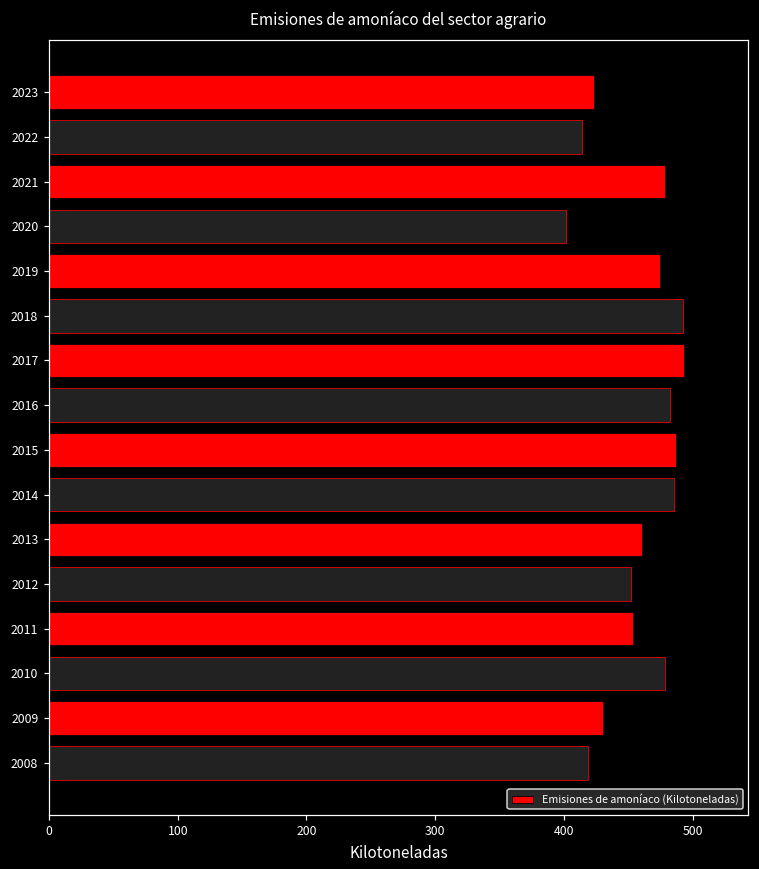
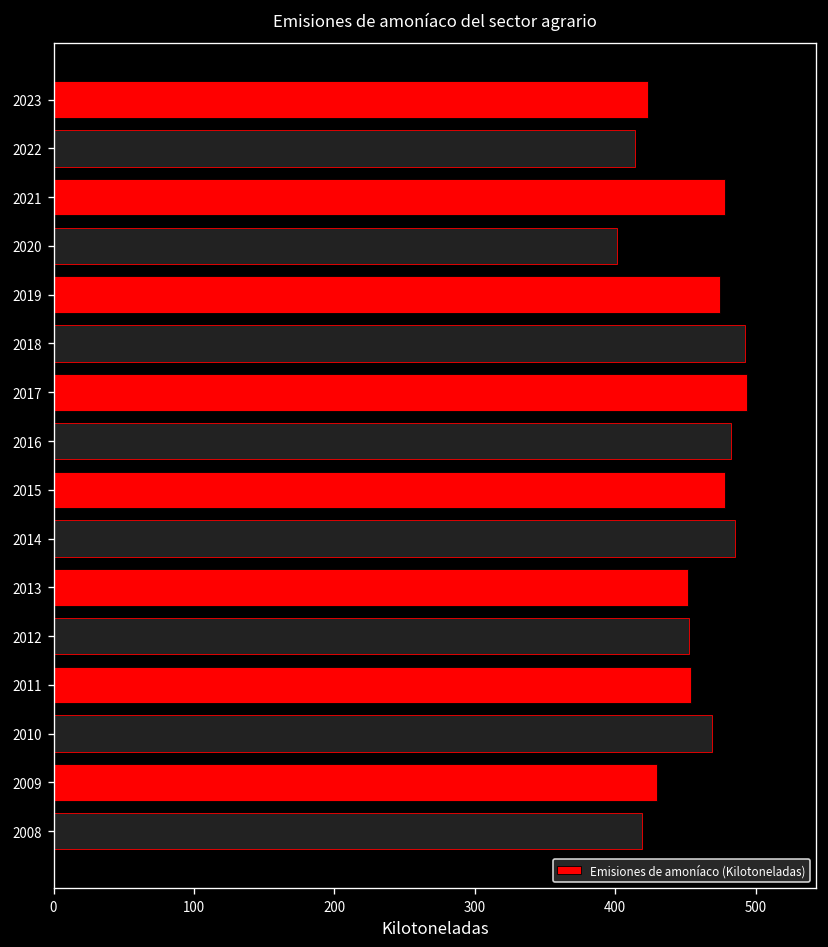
  {
    "2023": 423,
    "2022": 414,
    "2021": 478,
    "2020": 401,
    "2019": 475,
    "2018": 493,
    "2017": 494,
    "2016": 482,
-   "2015": 487,
+   "2015": 478,
    "2014": 485,
-   "2013": 461,
+   "2013": 452,
    "2012": 452,
    "2011": 454,
-   "2010": 478,
+   "2010": 469,
    "2009": 430,
    "2008": 419
  }
